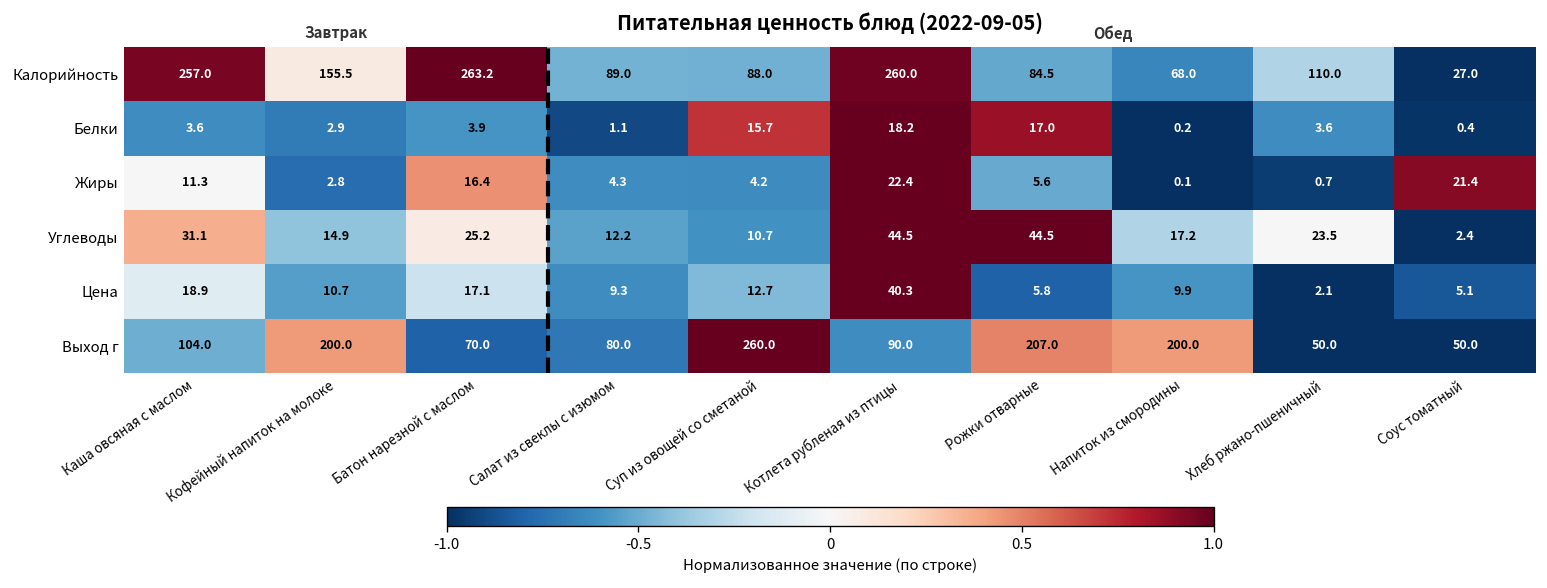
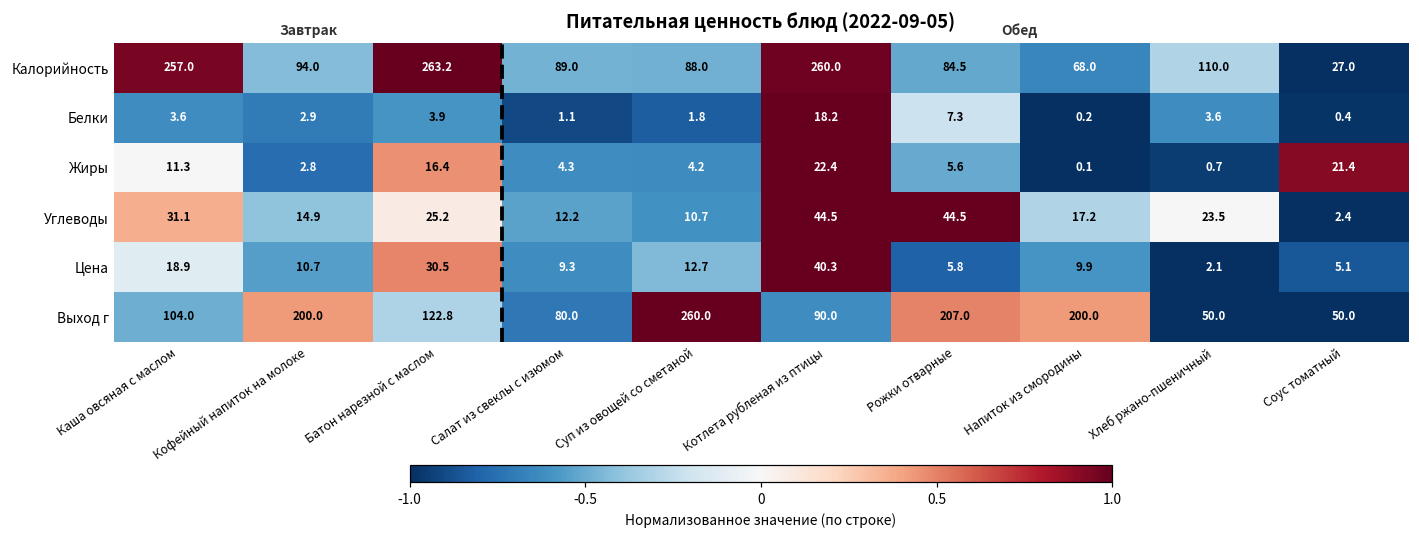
  {
    "Калорийность": {
      "Каша овсяная с маслом": 257.0,
-     "Кофейный напиток на молоке": 155.5,
+     "Кофейный напиток на молоке": 94.0,
      "Батон нарезной с маслом": 263.2,
      "Салат из свеклы с изюмом": 89.0,
      "Суп из овощей со сметаной": 88.0,
      "Котлета рубленая из птицы": 260.0,
      "Рожки отварные": 84.5,
      "Напиток из смородины": 68.0,
      "Хлеб ржано-пшеничный": 110.0,
      "Соус томатный": 27.0
    },
    "Белки": {
      "Каша овсяная с маслом": 3.6,
      "Кофейный напиток на молоке": 2.9,
      "Батон нарезной с маслом": 3.9,
      "Салат из свеклы с изюмом": 1.1,
-     "Суп из овощей со сметаной": 15.7,
+     "Суп из овощей со сметаной": 1.8,
      "Котлета рубленая из птицы": 18.2,
-     "Рожки отварные": 17.0,
+     "Рожки отварные": 7.3,
      "Напиток из смородины": 0.2,
      "Хлеб ржано-пшеничный": 3.6,
      "Соус томатный": 0.4
    },
    "Жиры": {
      "Каша овсяная с маслом": 11.3,
      "Кофейный напиток на молоке": 2.8,
      "Батон нарезной с маслом": 16.4,
      "Салат из свеклы с изюмом": 4.3,
      "Суп из овощей со сметаной": 4.2,
      "Котлета рубленая из птицы": 22.4,
      "Рожки отварные": 5.6,
      "Напиток из смородины": 0.1,
      "Хлеб ржано-пшеничный": 0.7,
      "Соус томатный": 21.4
    },
    "Углеводы": {
      "Каша овсяная с маслом": 31.1,
      "Кофейный напиток на молоке": 14.9,
      "Батон нарезной с маслом": 25.2,
      "Салат из свеклы с изюмом": 12.2,
      "Суп из овощей со сметаной": 10.7,
      "Котлета рубленая из птицы": 44.5,
      "Рожки отварные": 44.5,
      "Напиток из смородины": 17.2,
      "Хлеб ржано-пшеничный": 23.5,
      "Соус томатный": 2.4
    },
    "Цена": {
      "Каша овсяная с маслом": 18.9,
      "Кофейный напиток на молоке": 10.7,
-     "Батон нарезной с маслом": 17.1,
+     "Батон нарезной с маслом": 30.5,
      "Салат из свеклы с изюмом": 9.3,
      "Суп из овощей со сметаной": 12.7,
      "Котлета рубленая из птицы": 40.3,
      "Рожки отварные": 5.8,
      "Напиток из смородины": 9.9,
      "Хлеб ржано-пшеничный": 2.1,
      "Соус томатный": 5.1
    },
    "Выход г": {
      "Каша овсяная с маслом": 104.0,
      "Кофейный напиток на молоке": 200.0,
-     "Батон нарезной с маслом": 70.0,
+     "Батон нарезной с маслом": 122.8,
      "Салат из свеклы с изюмом": 80.0,
      "Суп из овощей со сметаной": 260.0,
      "Котлета рубленая из птицы": 90.0,
      "Рожки отварные": 207.0,
      "Напиток из смородины": 200.0,
      "Хлеб ржано-пшеничный": 50.0,
      "Соус томатный": 50.0
    }
  }
